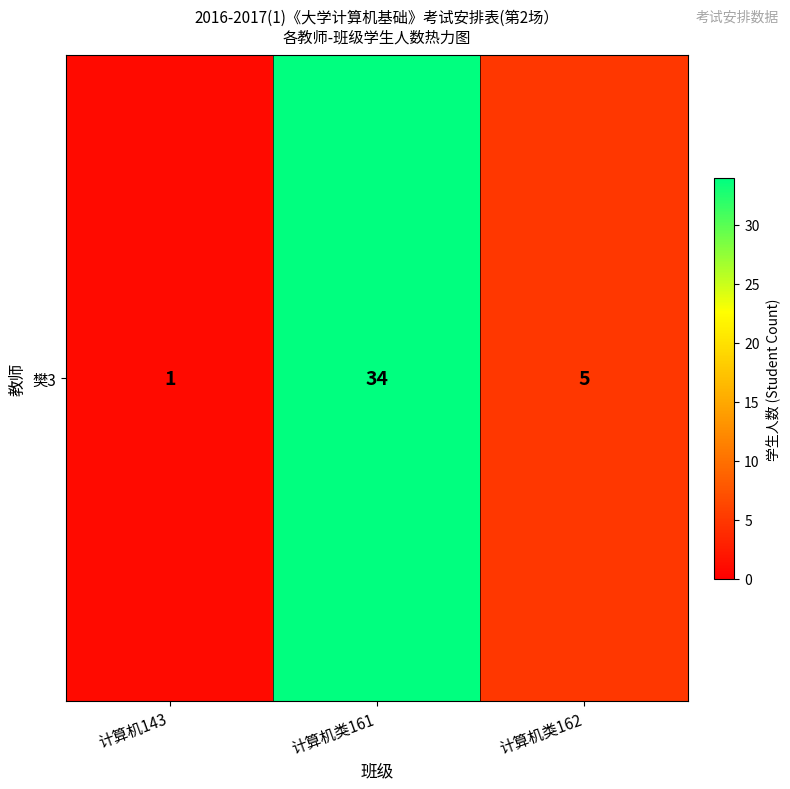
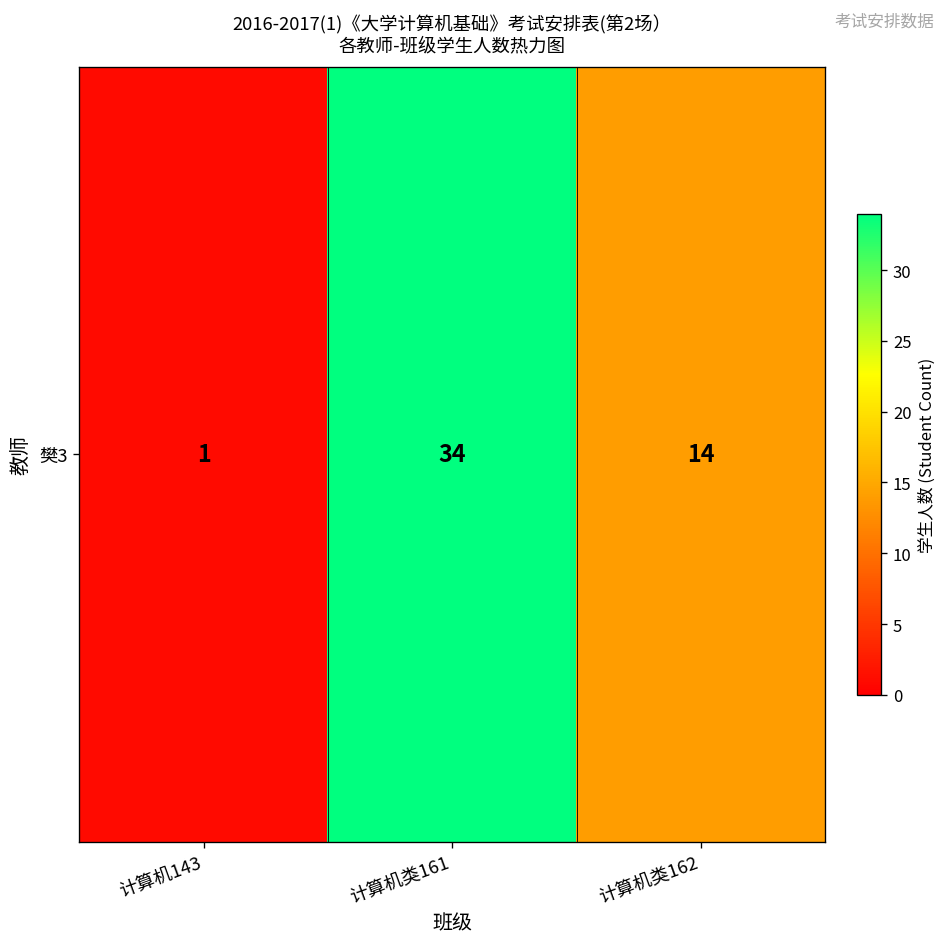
  {
    "樊3": {
      "计算机143": 1,
      "计算机类161": 34,
-     "计算机类162": 5
+     "计算机类162": 14
    }
  }
